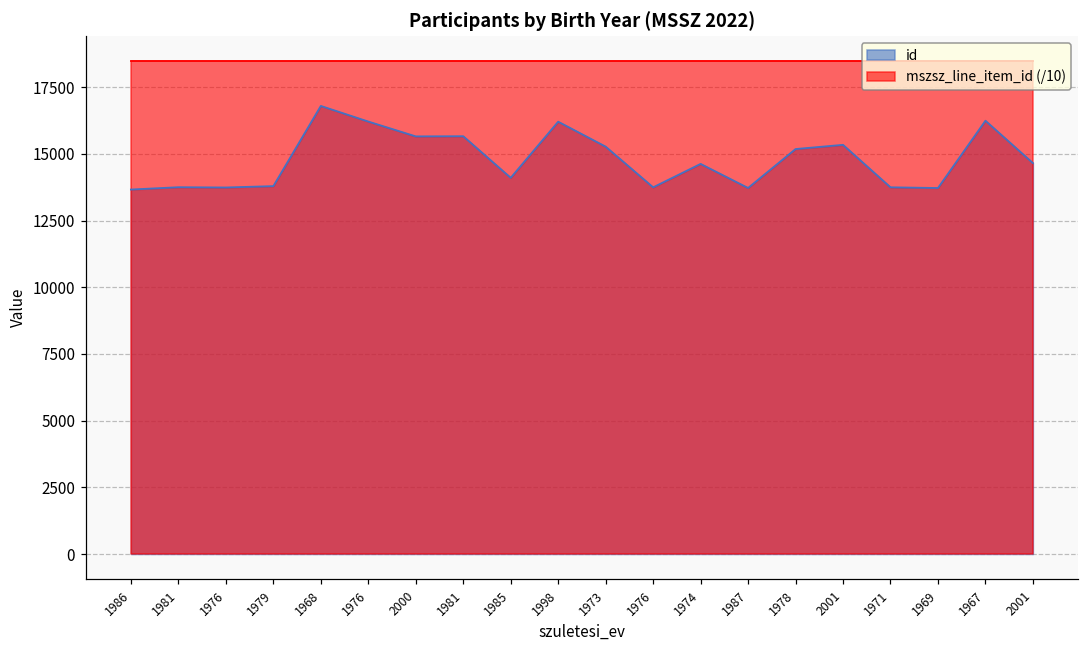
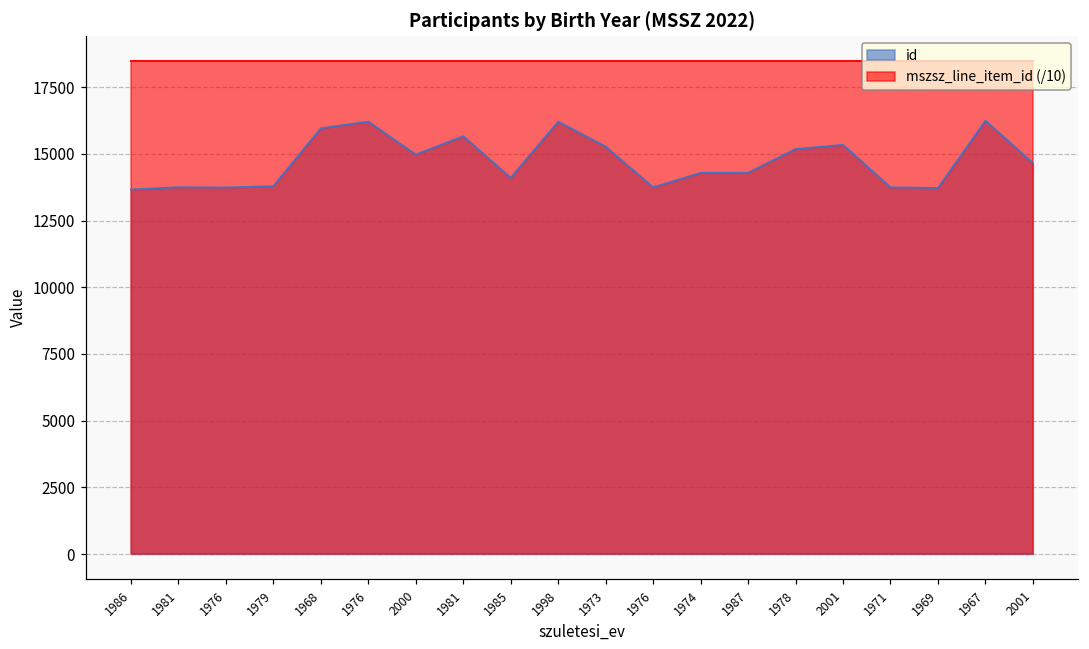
  {
    "id": {
      "1986": 13700,
      "1979": 13800,
-     "1968": 16800,
-     "2000": 15700,
+     "1968": 16000,
+     "2000": 15000,
      "1985": 14100,
      "1998": 16200,
      "1973": 15300,
-     "1974": 14600,
-     "1987": 13700,
+     "1974": 14300,
+     "1987": 14300,
      "1978": 15200,
      "1971": 13800,
      "1969": 13700,
      "1967": 16200
    },
    "mszsz_line_item_id (/10)": {
      "1986": 18500,
      "1979": 18500,
      "1968": 18500,
      "2000": 18500,
      "1985": 18500,
      "1998": 18500,
      "1973": 18500,
      "1974": 18500,
      "1987": 18500,
      "1978": 18500
    }
  }
